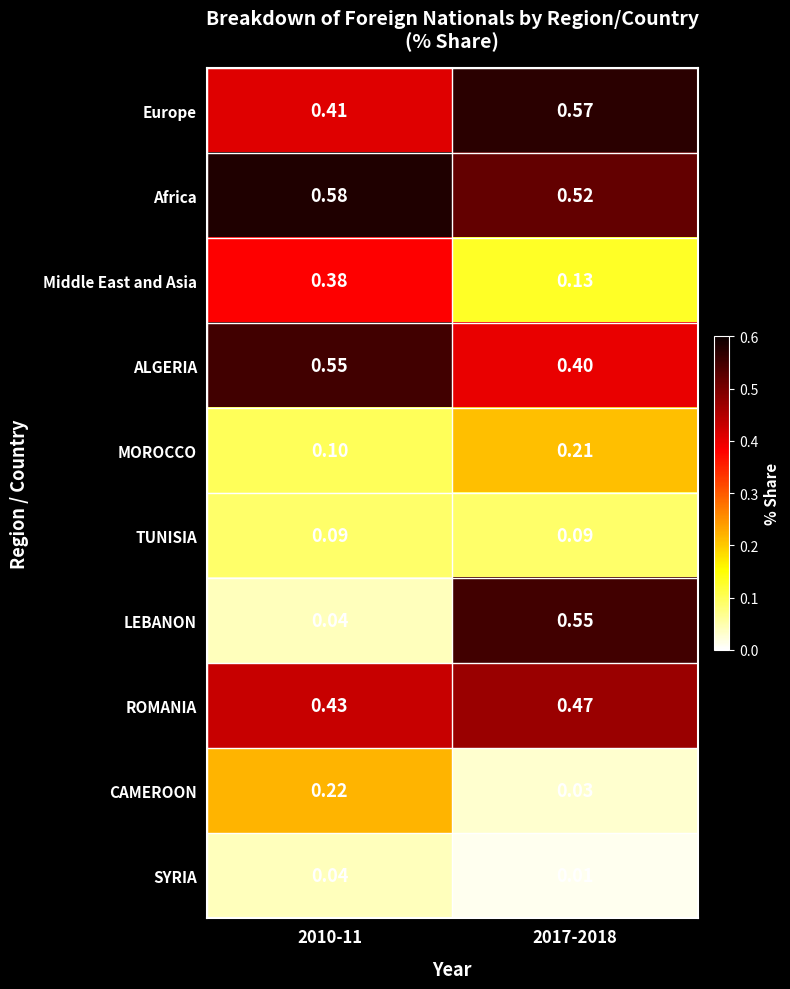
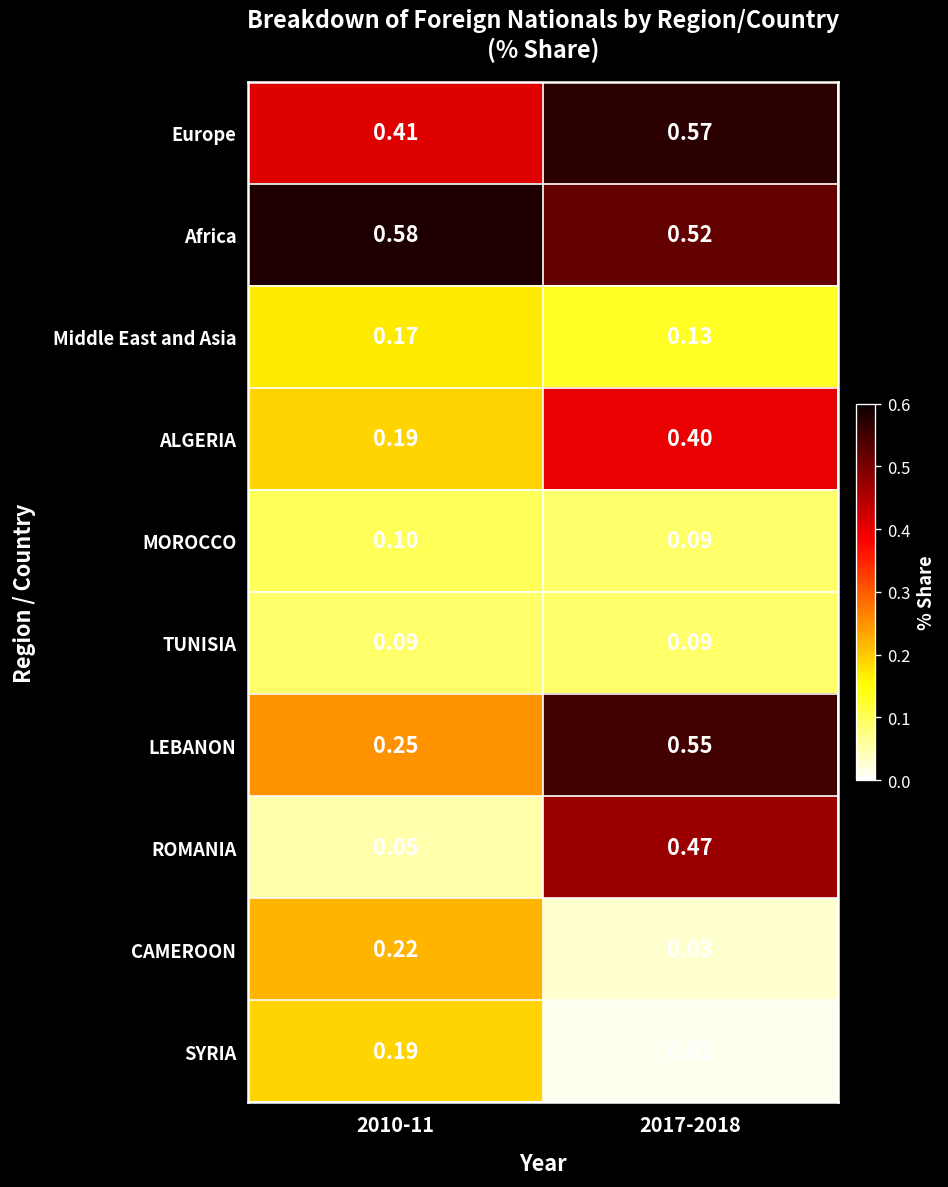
  {
    "Europe": {
      "2010-11": 0.41,
      "2017-2018": 0.57
    },
    "Africa": {
      "2010-11": 0.58,
      "2017-2018": 0.52
    },
    "Middle East and Asia": {
-     "2010-11": 0.38,
+     "2010-11": 0.17,
      "2017-2018": 0.13
    },
    "ALGERIA": {
-     "2010-11": 0.55,
+     "2010-11": 0.19,
      "2017-2018": 0.40
    },
    "MOROCCO": {
      "2010-11": 0.10,
-     "2017-2018": 0.21
+     "2017-2018": 0.09
    },
    "TUNISIA": {
      "2010-11": 0.09,
      "2017-2018": 0.09
    },
    "LEBANON": {
-     "2010-11": 0.04,
+     "2010-11": 0.25,
      "2017-2018": 0.55
    },
    "ROMANIA": {
-     "2010-11": 0.43,
+     "2010-11": 0.05,
      "2017-2018": 0.47
    },
    "CAMEROON": {
      "2010-11": 0.22,
      "2017-2018": 0.03
    },
    "SYRIA": {
-     "2010-11": 0.04
+     "2010-11": 0.19
    }
  }
